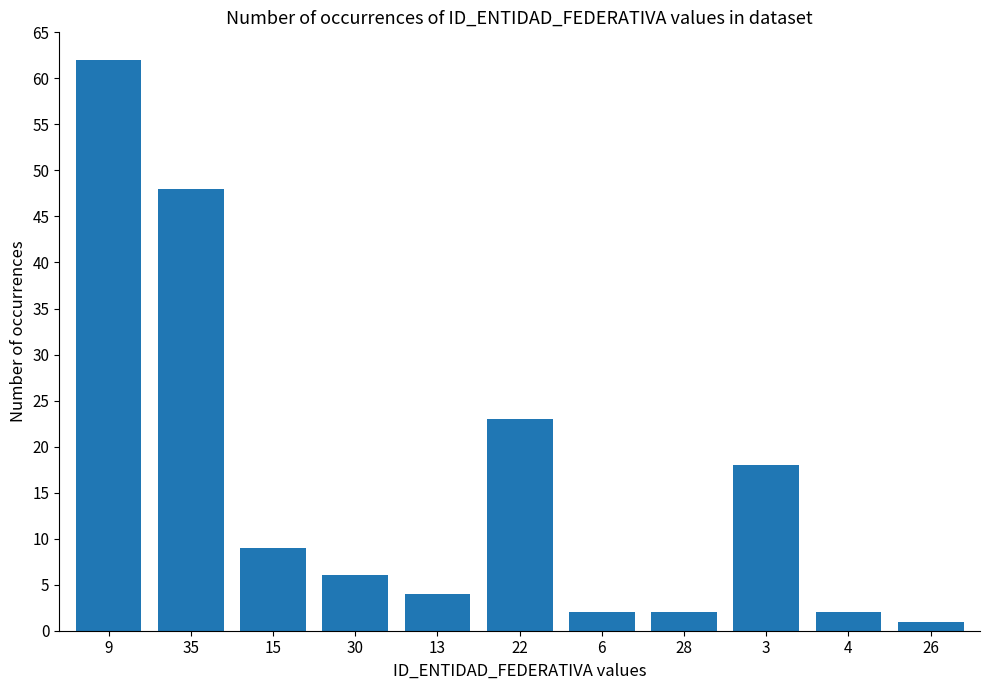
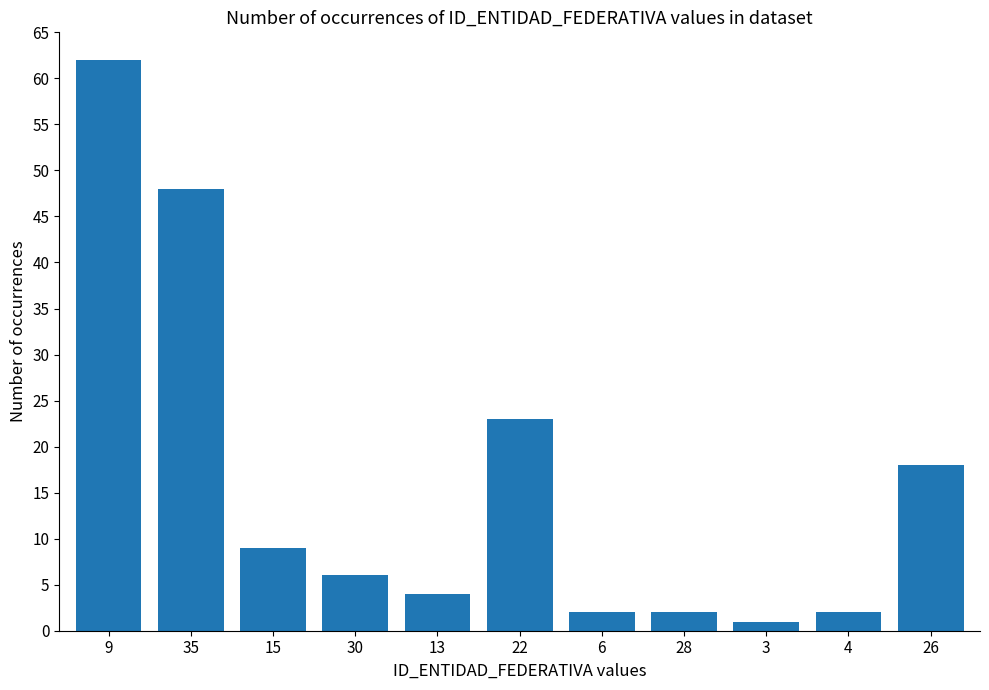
  {
    "9": 62,
    "35": 48,
    "15": 9,
    "30": 6,
    "13": 4,
    "22": 23,
    "6": 2,
    "28": 2,
-   "3": 18,
+   "3": 1,
    "4": 2,
-   "26": 1
+   "26": 18
  }
